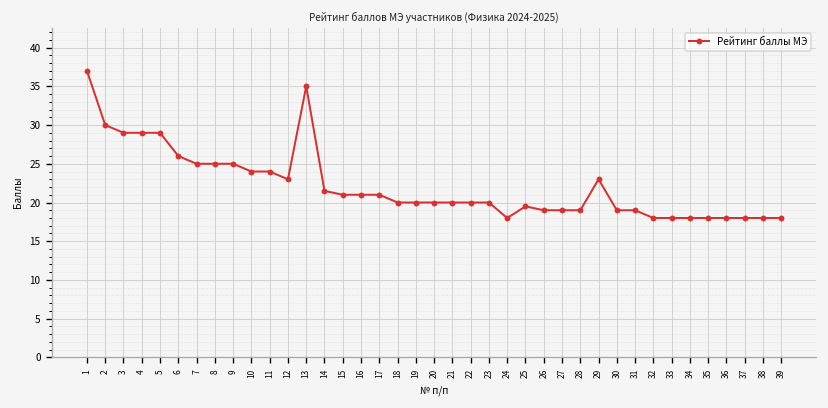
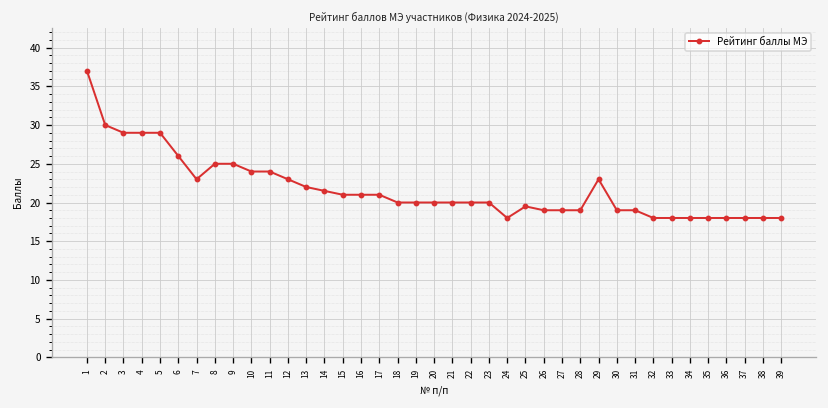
  {
    "1": 37,
    "2": 30,
    "3": 29,
    "4": 29,
    "5": 29,
    "6": 26,
-   "7": 25,
+   "7": 23,
    "8": 25,
    "9": 25,
    "10": 24,
    "11": 24,
    "12": 23,
-   "13": 35,
+   "13": 22,
    "14": 22,
    "15": 21,
    "16": 21,
    "17": 21,
    "18": 20,
    "19": 20,
    "20": 20,
    "21": 20,
    "22": 20,
    "23": 20,
    "24": 18,
    "25": 20,
    "26": 19,
    "27": 19,
    "28": 19,
    "29": 23,
    "30": 19,
    "31": 19,
    "32": 18,
    "33": 18,
    "34": 18,
    "35": 18,
    "36": 18,
    "37": 18,
    "38": 18,
    "39": 18
  }
